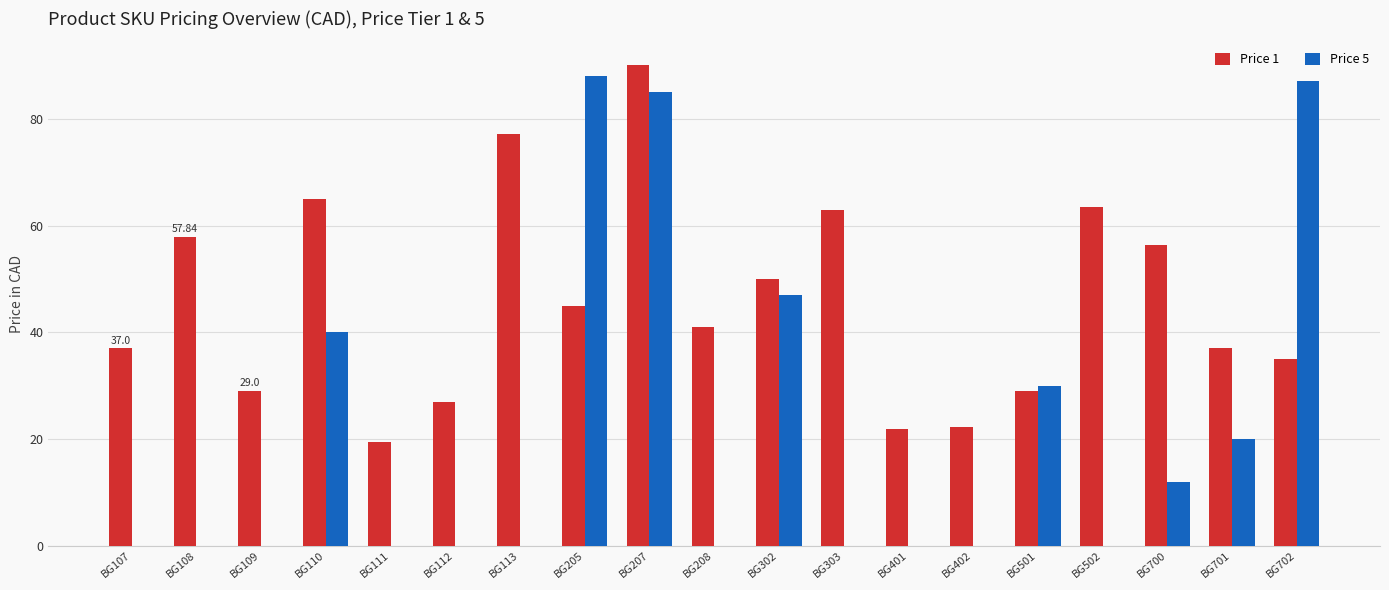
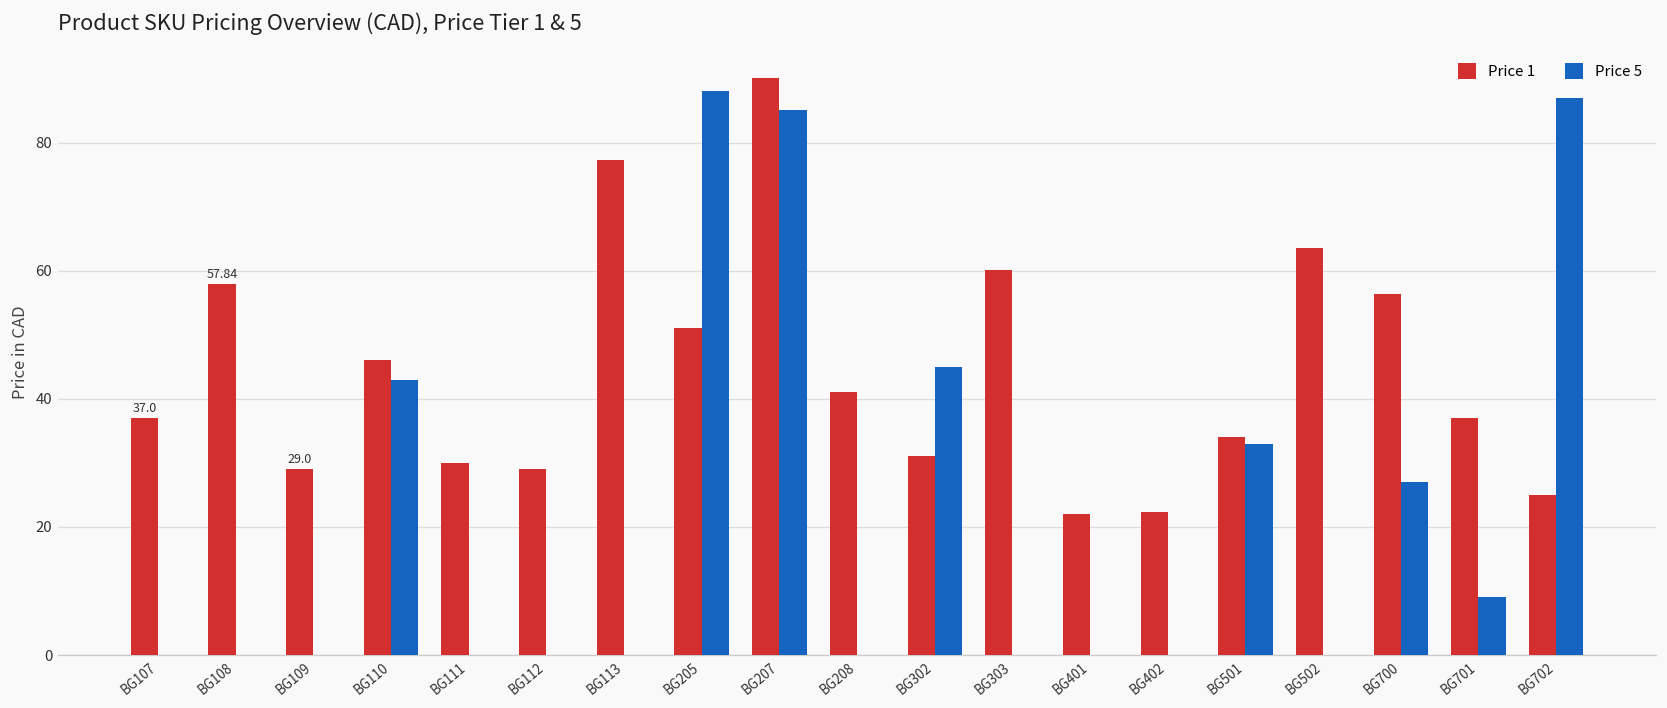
  {
    "Price 1": {
-     "BG110": 65,
-     "BG111": 19,
-     "BG112": 27,
+     "BG110": 46,
+     "BG111": 30,
+     "BG112": 29,
      "BG113": 77,
-     "BG205": 45,
+     "BG205": 51,
      "BG207": 90,
      "BG208": 41,
-     "BG302": 50,
-     "BG303": 63,
+     "BG302": 31,
+     "BG303": 60,
      "BG401": 22,
      "BG402": 22,
-     "BG501": 29,
+     "BG501": 34,
      "BG502": 64,
      "BG700": 56,
      "BG701": 37,
-     "BG702": 35
+     "BG702": 25
    },
    "Price 5": {
      "BG107": 0,
      "BG108": 0,
      "BG109": 0,
-     "BG110": 40,
+     "BG110": 43,
      "BG111": 0,
      "BG112": 0,
      "BG113": 0,
      "BG205": 88,
      "BG207": 85,
      "BG208": 0,
-     "BG302": 47,
+     "BG302": 45,
      "BG303": 0,
      "BG401": 0,
      "BG402": 0,
-     "BG501": 30,
+     "BG501": 33,
      "BG502": 0,
-     "BG700": 12,
-     "BG701": 20,
+     "BG700": 27,
+     "BG701": 9,
      "BG702": 87
    }
  }
